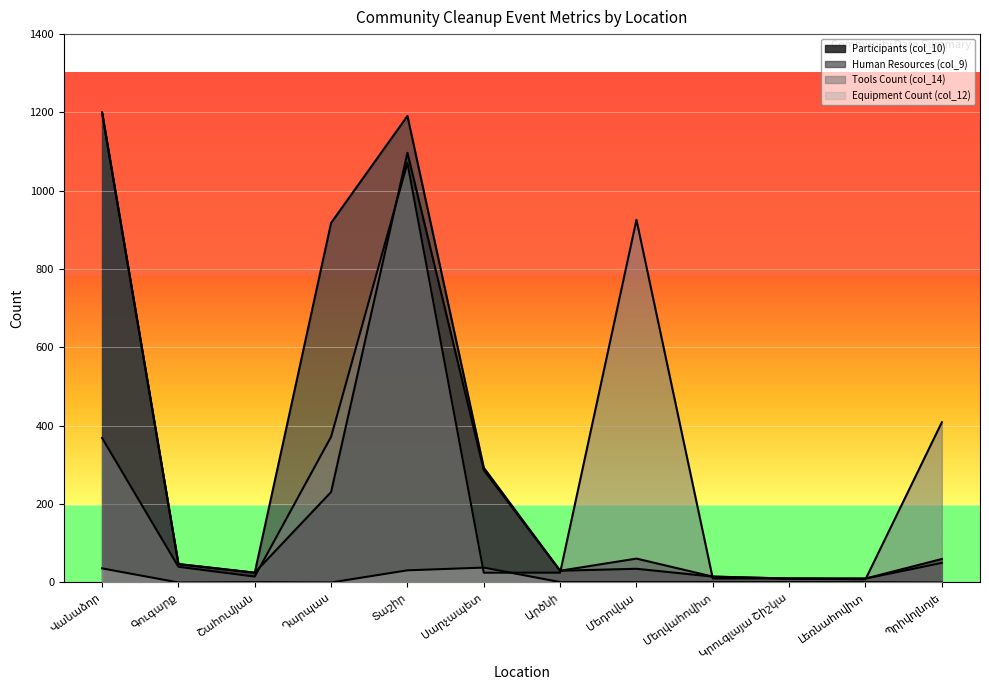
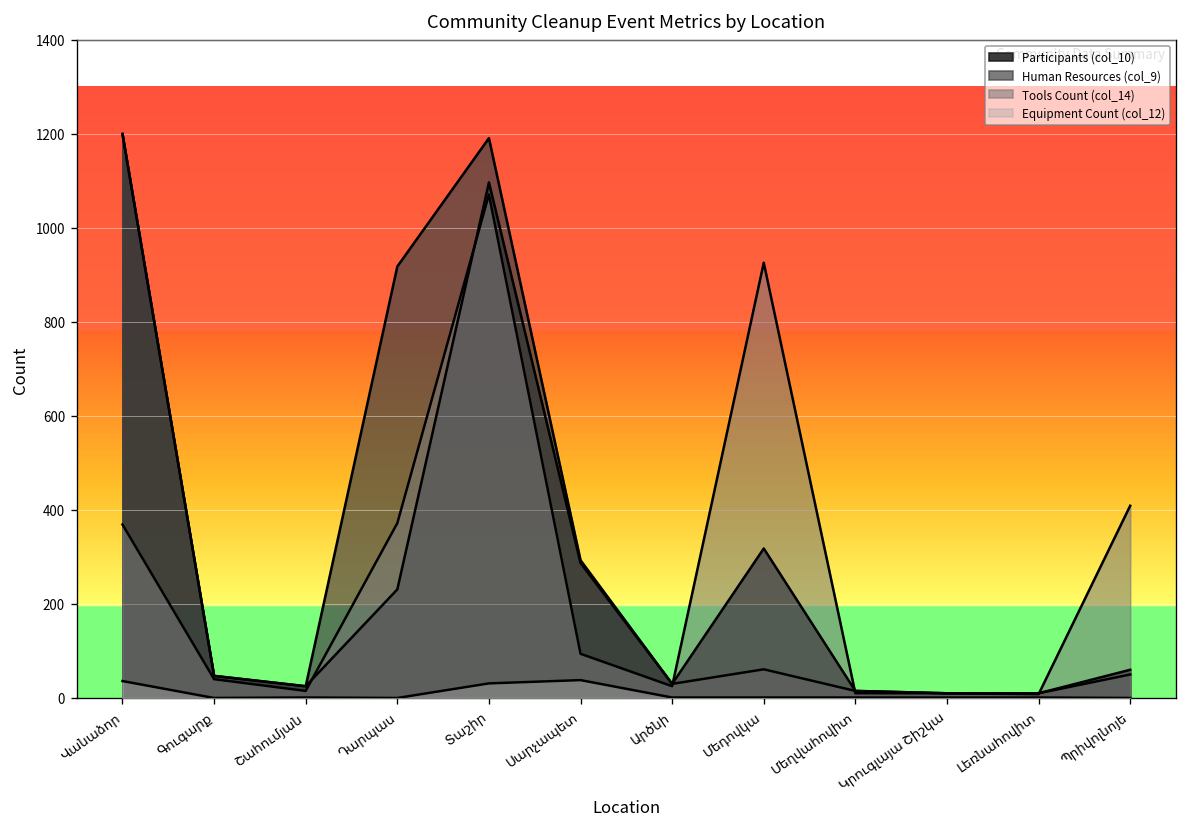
  {
    "Participants (col_10)": {
      "Դարպաս": 230,
      "Տաշիր": 1100,
-     "Մեդովկա": 40,
+     "Մեդովկա": 320,
      "Պրիվոլնոյե": 60
    },
    "Human Resources (col_9)": {
      "Դարպաս": 920,
      "Տաշիր": 1190,
      "Մեդովկա": 60,
      "Պրիվոլնոյե": 50
    },
    "Tools Count (col_14)": {
      "Վանաձոր": 370,
      "Գուգարք": 40,
      "Շահումյան": 20,
      "Դարպաս": 370,
      "Տաշիր": 1070,
-     "Սարչապետ": 30,
+     "Սարչապետ": 90,
      "Մեդովկա": 930,
      "Պրիվոլնոյե": 410
    },
    "Equipment Count (col_12)": {
      "Վանաձոր": 40,
      "Գուգարք": 0,
      "Շահումյան": 0,
      "Դարպաս": 0,
      "Տաշիր": 30,
      "Սարչապետ": 40,
      "Արծնի": 0,
      "Մեդովկա": 0,
      "Մեղվահովիտ": 0,
      "Կրուգլայա Շիշկա": 0,
      "Լեռնահովիտ": 0,
      "Պրիվոլնոյե": 0
    }
  }
